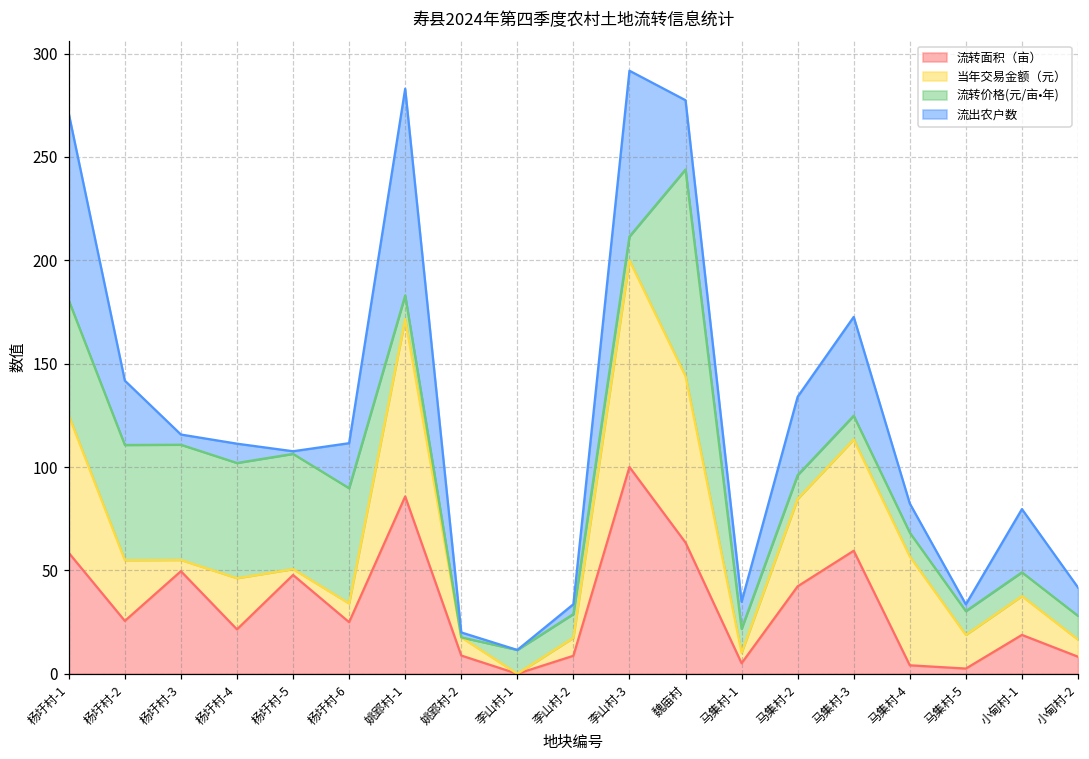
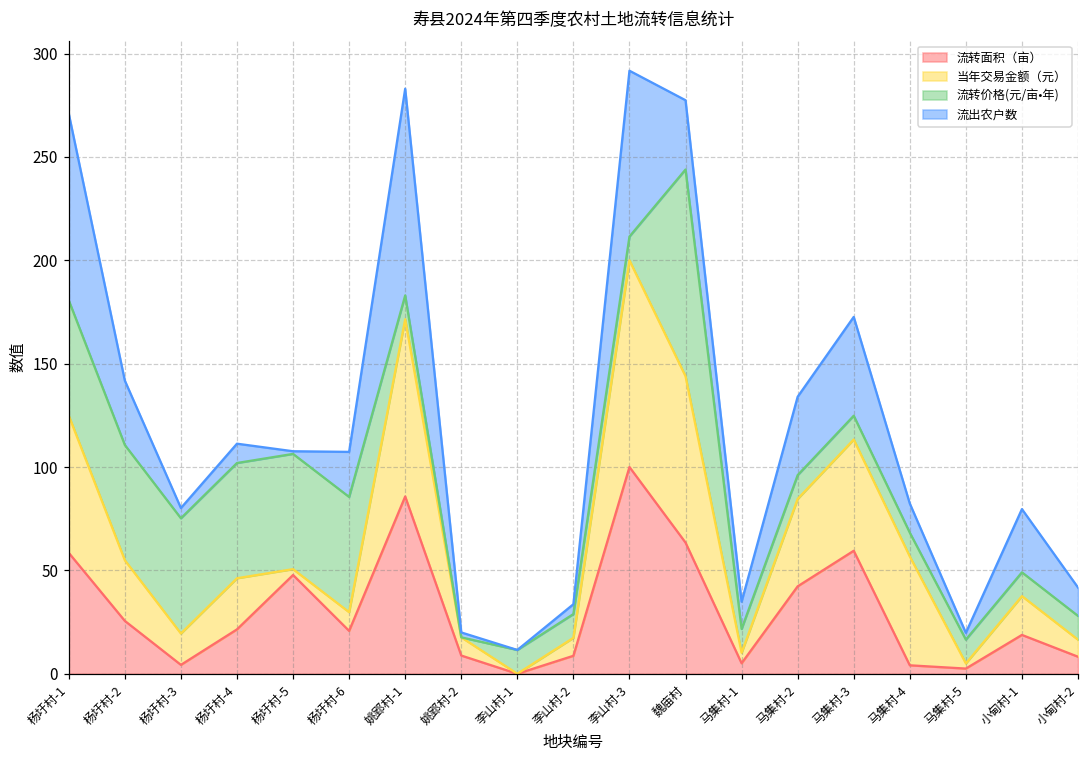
  {
    "流转面积（亩）": {
      "杨圩村-1": 58,
      "杨圩村-2": 26,
-     "杨圩村-3": 50,
+     "杨圩村-3": 4,
      "杨圩村-4": 21,
      "杨圩村-5": 48,
-     "杨圩村-6": 25,
+     "杨圩村-6": 21,
      "姚郢村-1": 86,
      "姚郢村-2": 9,
      "李山村-2": 9,
      "李山村-3": 100,
      "魏庙村": 63,
      "马集村-1": 5,
      "马集村-2": 42,
      "马集村-3": 59,
      "马集村-4": 4,
      "马集村-5": 3,
      "小甸村-1": 19,
      "小甸村-2": 8
    },
    "当年交易金额（元）": {
      "杨圩村-1": 66,
      "杨圩村-2": 29,
-     "杨圩村-3": 5,
+     "杨圩村-3": 15,
      "杨圩村-4": 25,
      "杨圩村-5": 3,
      "杨圩村-6": 9,
      "姚郢村-1": 86,
      "李山村-2": 9,
      "李山村-3": 100,
      "魏庙村": 80,
      "马集村-1": 5,
      "马集村-2": 42,
      "马集村-3": 54,
      "马集村-4": 53,
-     "马集村-5": 16,
+     "马集村-5": 3,
      "小甸村-1": 19,
      "小甸村-2": 8
    },
    "流转价格(元/亩•年)": {
      "杨圩村-1": 56,
      "杨圩村-2": 56,
      "杨圩村-3": 56,
      "杨圩村-4": 56,
      "杨圩村-6": 56,
      "姚郢村-1": 12,
      "李山村-2": 12,
      "李山村-3": 12,
      "魏庙村": 100,
      "马集村-1": 12,
      "马集村-2": 12,
      "马集村-3": 12,
      "马集村-4": 12,
      "马集村-5": 12,
      "小甸村-1": 12,
      "小甸村-2": 12
    },
    "流出农户数": {
      "杨圩村-1": 90,
      "杨圩村-2": 31,
      "杨圩村-3": 5,
      "杨圩村-4": 9,
      "杨圩村-6": 22,
      "姚郢村-1": 100,
      "姚郢村-2": 2,
      "李山村-2": 5,
      "李山村-3": 80,
      "魏庙村": 34,
      "马集村-1": 13,
      "马集村-2": 38,
      "马集村-3": 48,
      "马集村-4": 14,
      "马集村-5": 3,
      "小甸村-1": 31,
      "小甸村-2": 14
    }
  }
